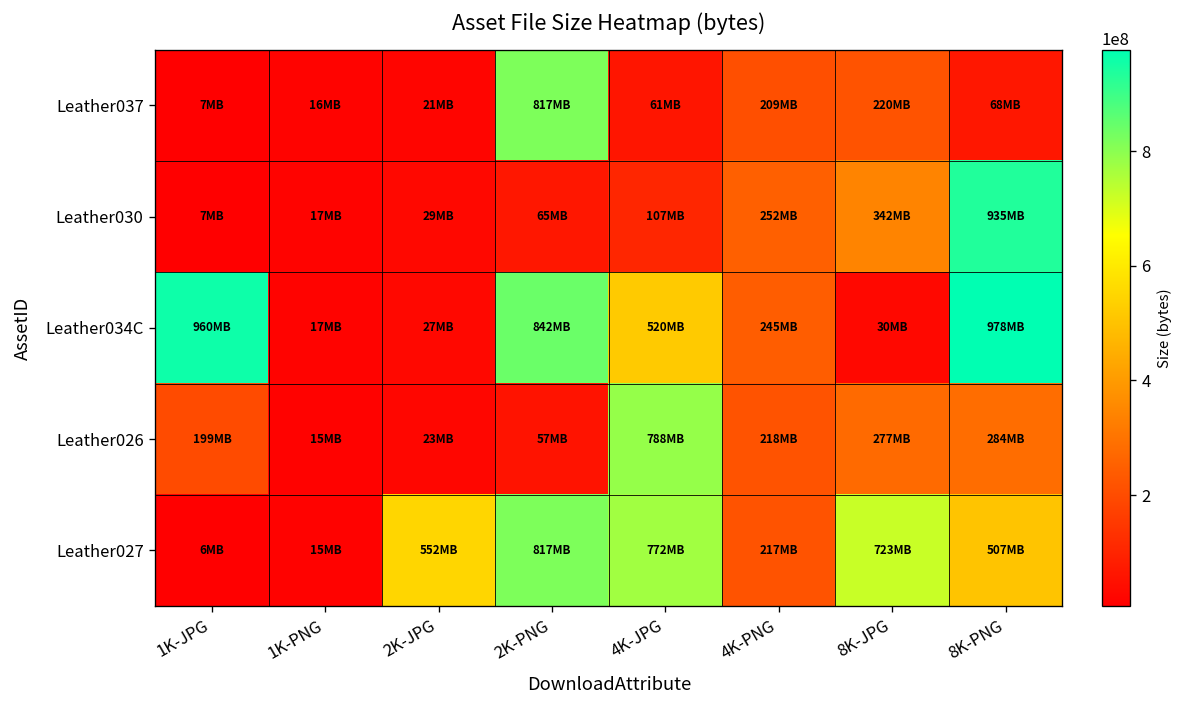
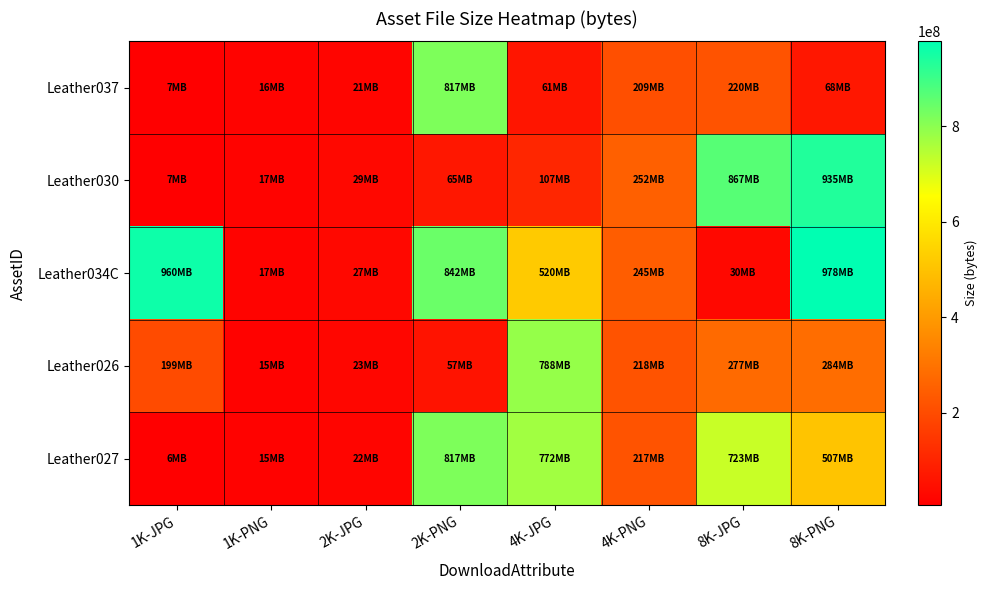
  {
    "Leather037": {
      "1K-JPG": 7,
      "1K-PNG": 16,
      "2K-JPG": 21,
      "2K-PNG": 817,
      "4K-JPG": 61,
      "4K-PNG": 209,
      "8K-JPG": 220,
      "8K-PNG": 68
    },
    "Leather030": {
      "1K-JPG": 7,
      "1K-PNG": 17,
      "2K-JPG": 29,
      "2K-PNG": 65,
      "4K-JPG": 107,
      "4K-PNG": 252,
-     "8K-JPG": 342,
+     "8K-JPG": 867,
      "8K-PNG": 935
    },
    "Leather034C": {
      "1K-JPG": 960,
      "1K-PNG": 17,
      "2K-JPG": 27,
      "2K-PNG": 842,
      "4K-JPG": 520,
      "4K-PNG": 245,
      "8K-JPG": 30,
      "8K-PNG": 978
    },
    "Leather026": {
      "1K-JPG": 199,
      "1K-PNG": 15,
      "2K-JPG": 23,
      "2K-PNG": 57,
      "4K-JPG": 788,
      "4K-PNG": 218,
      "8K-JPG": 277,
      "8K-PNG": 284
    },
    "Leather027": {
      "1K-JPG": 6,
      "1K-PNG": 15,
-     "2K-JPG": 552,
+     "2K-JPG": 22,
      "2K-PNG": 817,
      "4K-JPG": 772,
      "4K-PNG": 217,
      "8K-JPG": 723,
      "8K-PNG": 507
    }
  }
